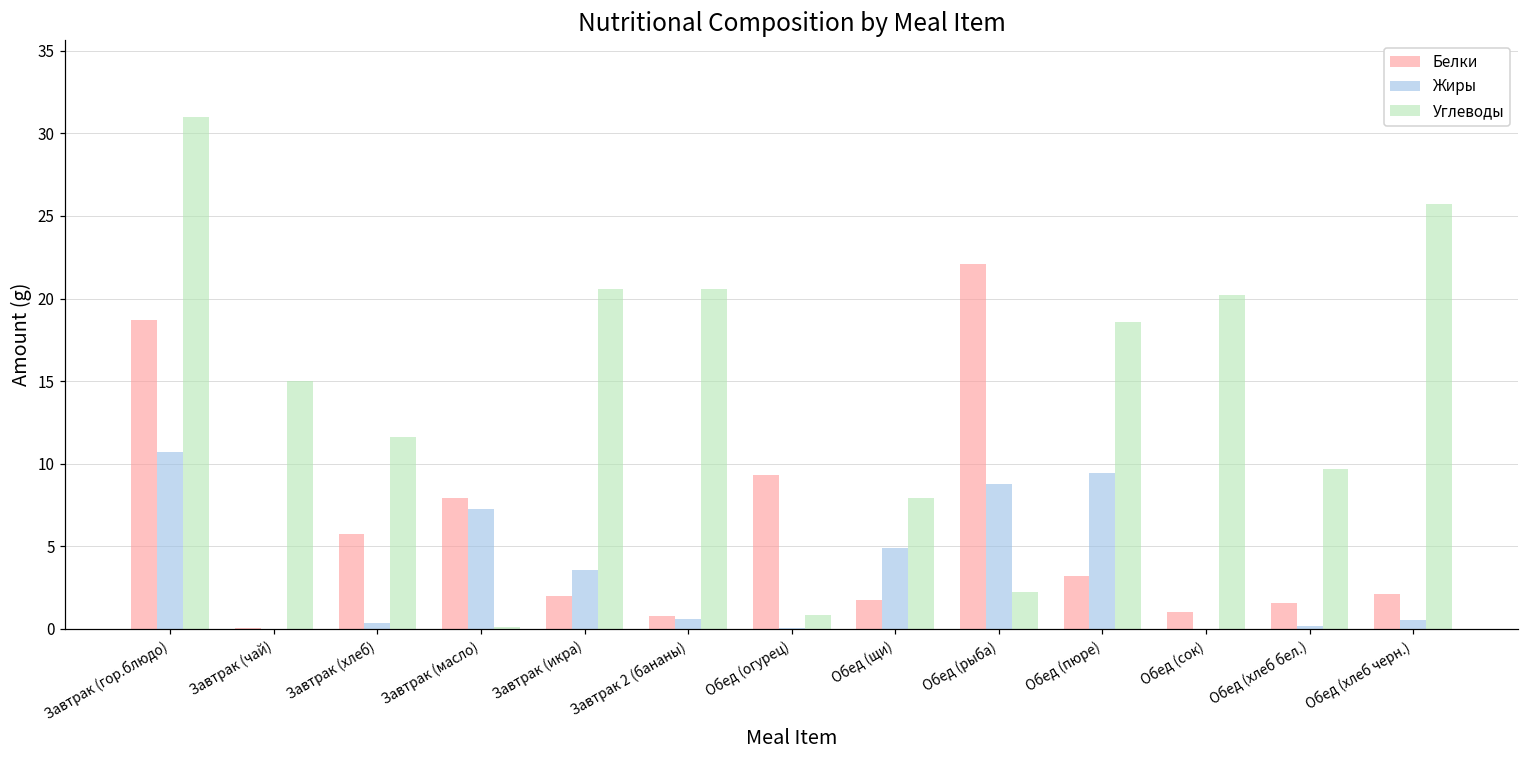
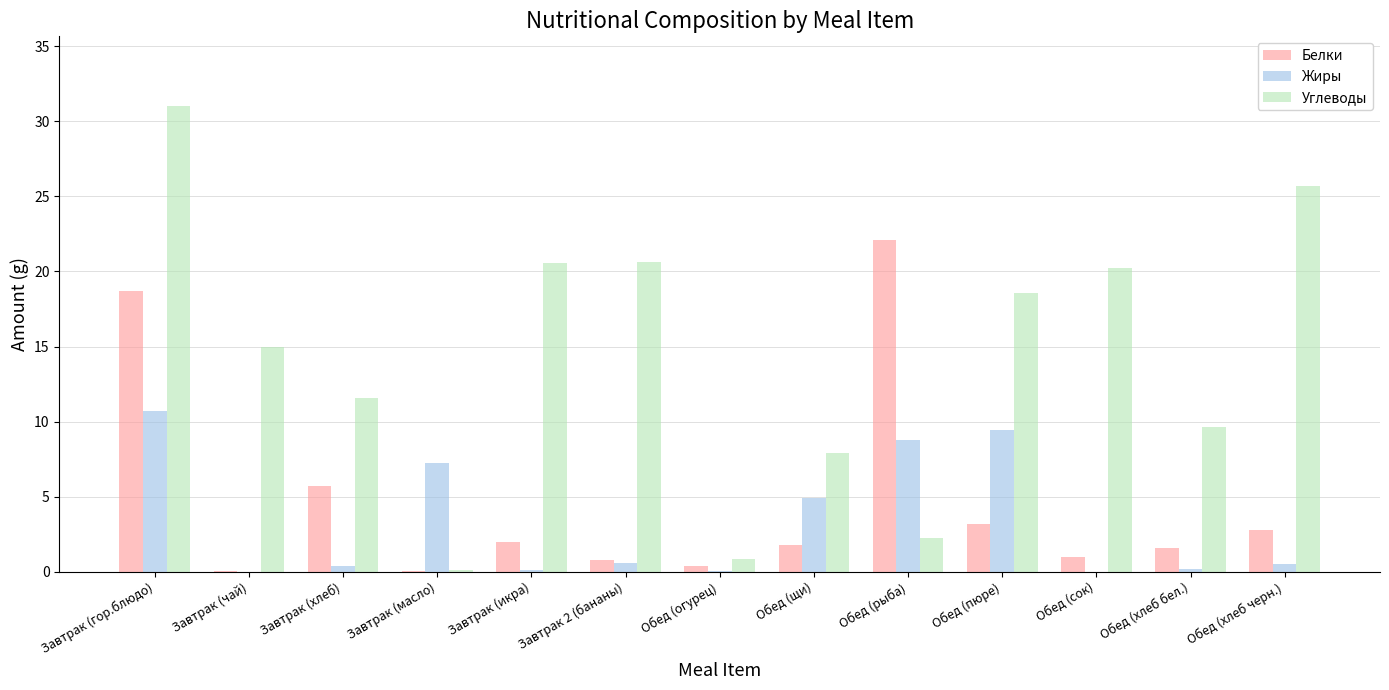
  {
    "Белки": {
      "Завтрак (гор.блюдо)": 18.7,
      "Завтрак (хлеб)": 5.7,
-     "Завтрак (масло)": 7.9,
+     "Завтрак (масло)": 0.1,
      "Завтрак (икра)": 2.0,
      "Завтрак 2 (бананы)": 0.8,
-     "Обед (огурец)": 9.3,
+     "Обед (огурец)": 0.4,
      "Обед (щи)": 1.8,
      "Обед (рыба)": 22.1,
      "Обед (пюре)": 3.2,
      "Обед (сок)": 1.0,
      "Обед (хлеб бел.)": 1.6,
-     "Обед (хлеб черн.)": 2.1
+     "Обед (хлеб черн.)": 2.8
    },
    "Жиры": {
      "Завтрак (гор.блюдо)": 10.7,
      "Завтрак (хлеб)": 0.4,
      "Завтрак (масло)": 7.3,
-     "Завтрак (икра)": 3.6,
+     "Завтрак (икра)": 0.1,
      "Завтрак 2 (бананы)": 0.6,
      "Обед (щи)": 4.9,
      "Обед (рыба)": 8.8,
      "Обед (пюре)": 9.5,
      "Обед (сок)": 0.0,
      "Обед (хлеб бел.)": 0.2,
      "Обед (хлеб черн.)": 0.6
    },
    "Углеводы": {
      "Завтрак (гор.блюдо)": 31.0,
      "Завтрак (чай)": 15.0,
      "Завтрак (хлеб)": 11.6,
      "Завтрак (икра)": 20.6,
      "Завтрак 2 (бананы)": 20.6,
      "Обед (огурец)": 0.9,
      "Обед (щи)": 7.9,
      "Обед (рыба)": 2.2,
      "Обед (пюре)": 18.6,
      "Обед (сок)": 20.2,
      "Обед (хлеб бел.)": 9.7,
      "Обед (хлеб черн.)": 25.7
    }
  }
